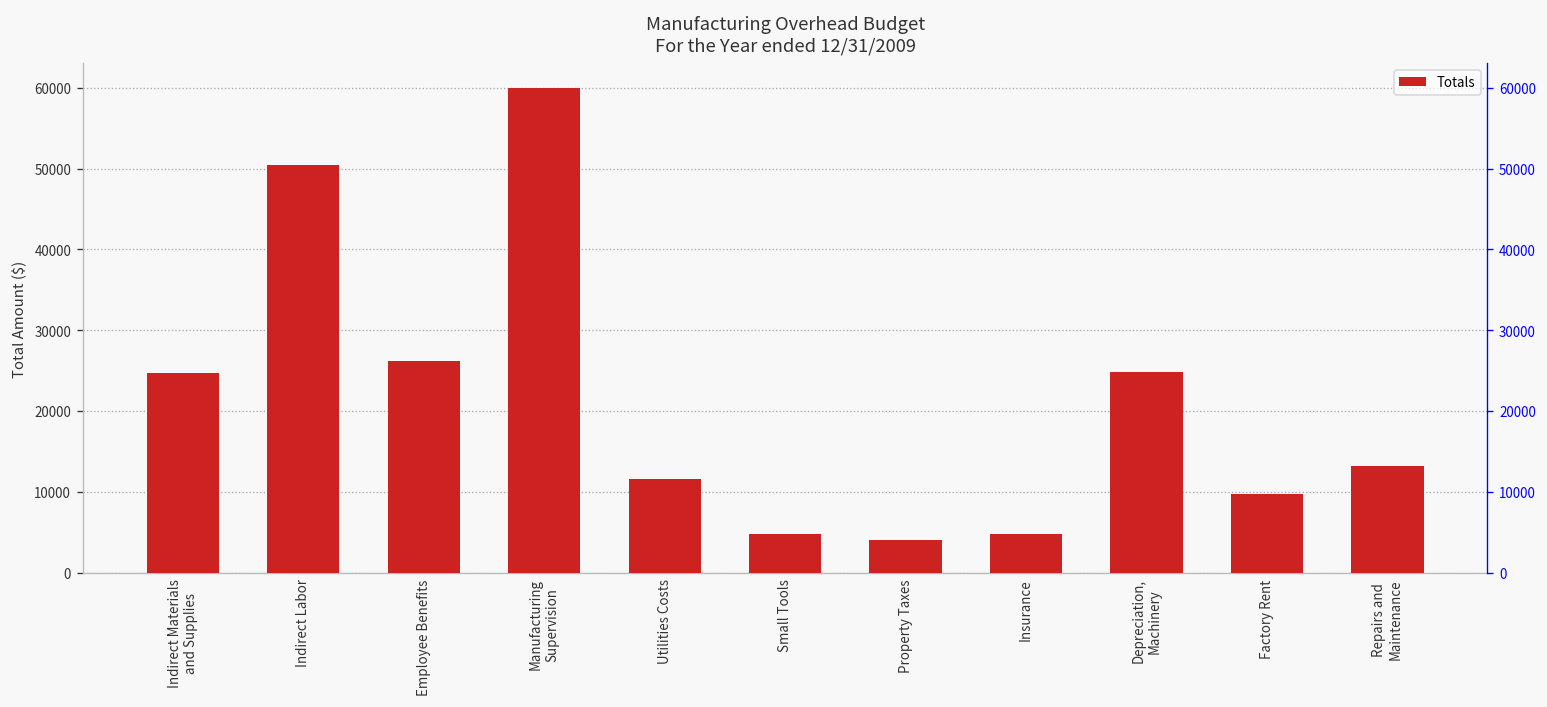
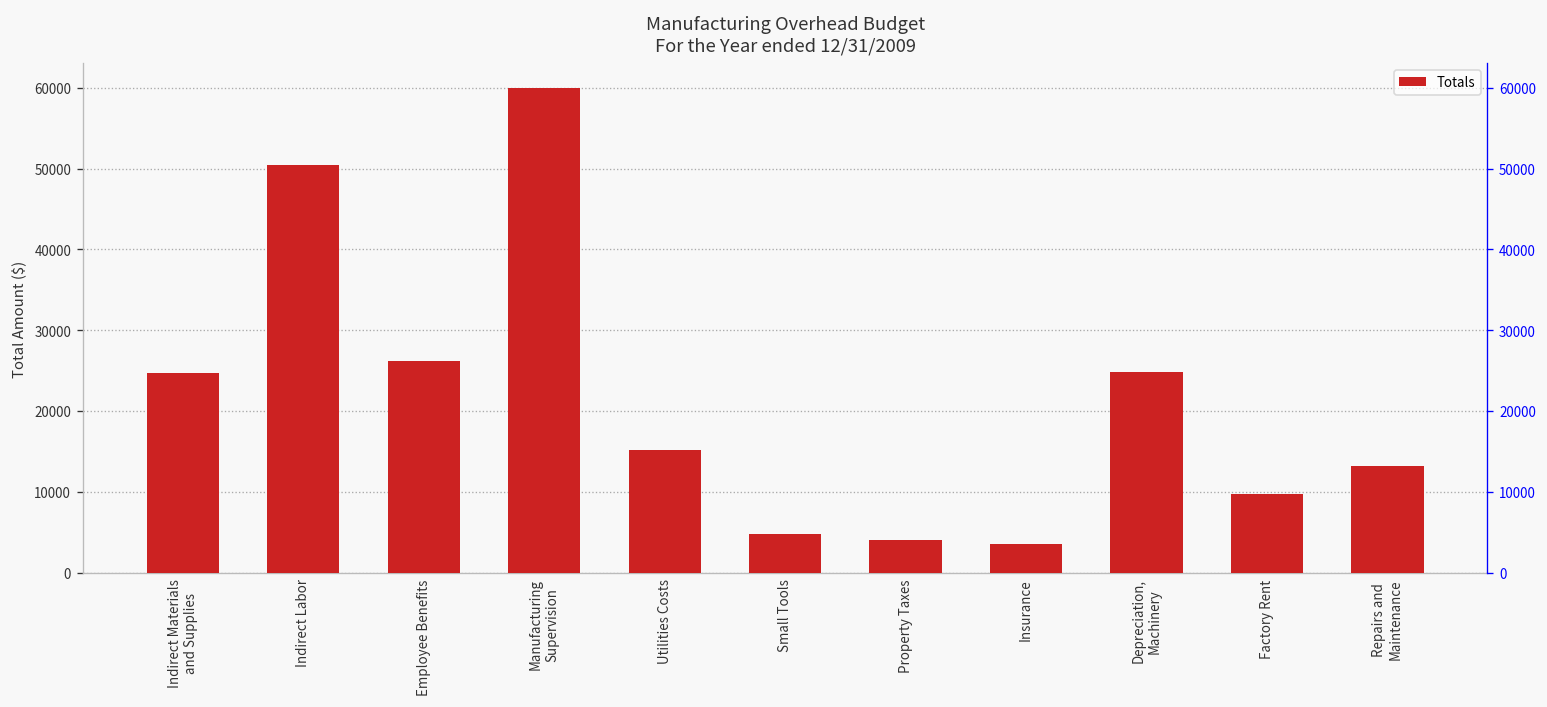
  {
    "Indirect Materials and Supplies": 25000,
    "Indirect Labor": 50000,
    "Employee Benefits": 26000,
    "Manufacturing Supervision": 60000,
-   "Utilities Costs": 12000,
+   "Utilities Costs": 15000,
    "Small Tools": 5000,
    "Property Taxes": 4000,
-   "Insurance": 5000,
+   "Insurance": 4000,
    "Depreciation, Machinery": 25000,
    "Factory Rent": 10000,
    "Repairs and Maintenance": 13000
  }
